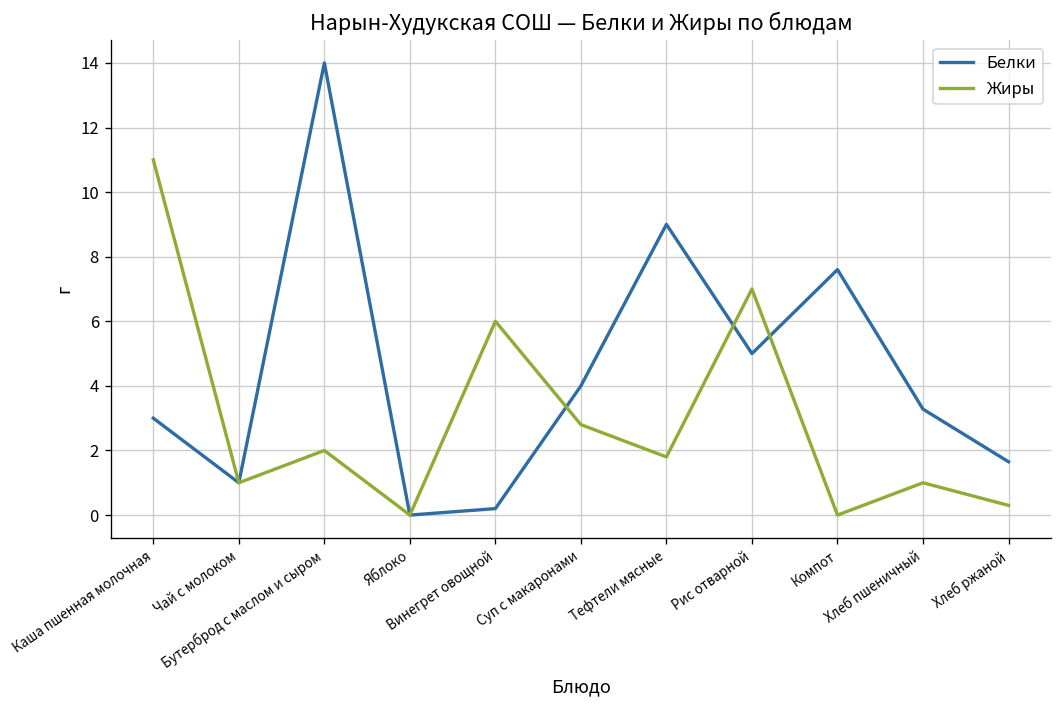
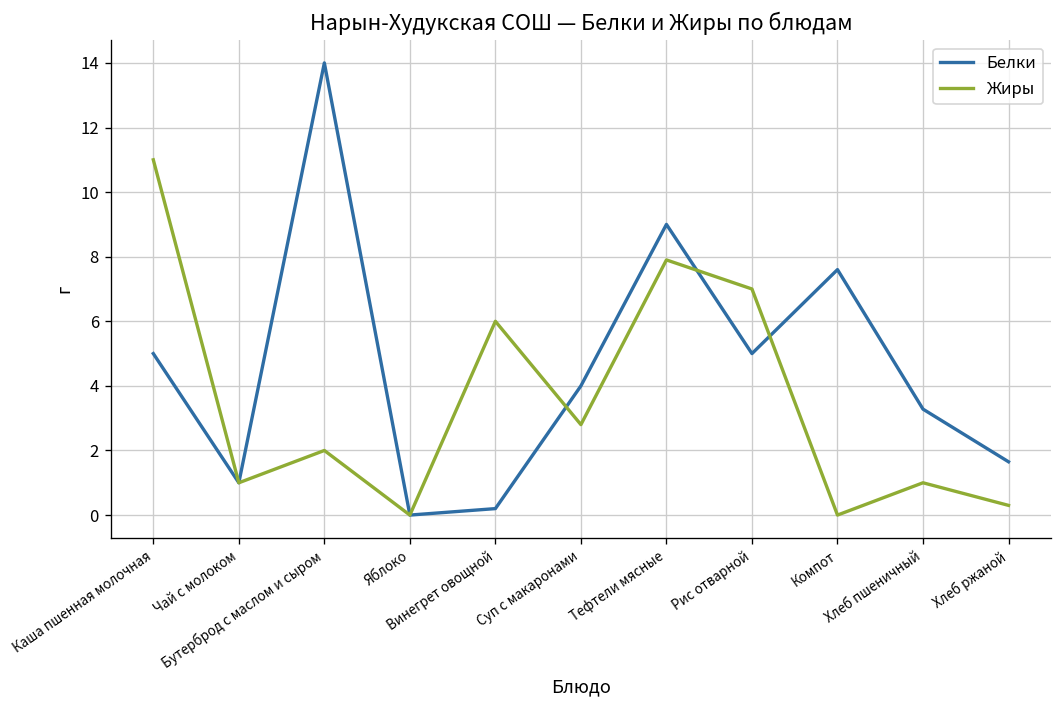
  {
    "Белки": {
-     "Каша пшенная молочная": 3,
+     "Каша пшенная молочная": 5,
      "Бутерброд с маслом и сыром": 14,
      "Винегрет овощной": 0.2,
      "Суп с макаронами": 4,
      "Тефтели мясные": 9,
      "Рис отварной": 5,
      "Компот": 7.6,
      "Хлеб пшеничный": 3.3,
      "Хлеб ржаной": 1.7
    },
    "Жиры": {
      "Каша пшенная молочная": 11.0,
      "Бутерброд с маслом и сыром": 2.0,
      "Винегрет овощной": 6.0,
      "Суп с макаронами": 2.8,
-     "Тефтели мясные": 1.8,
+     "Тефтели мясные": 7.9,
      "Рис отварной": 7.0,
      "Компот": 0.0,
      "Хлеб пшеничный": 1.0,
      "Хлеб ржаной": 0.3
    }
  }
